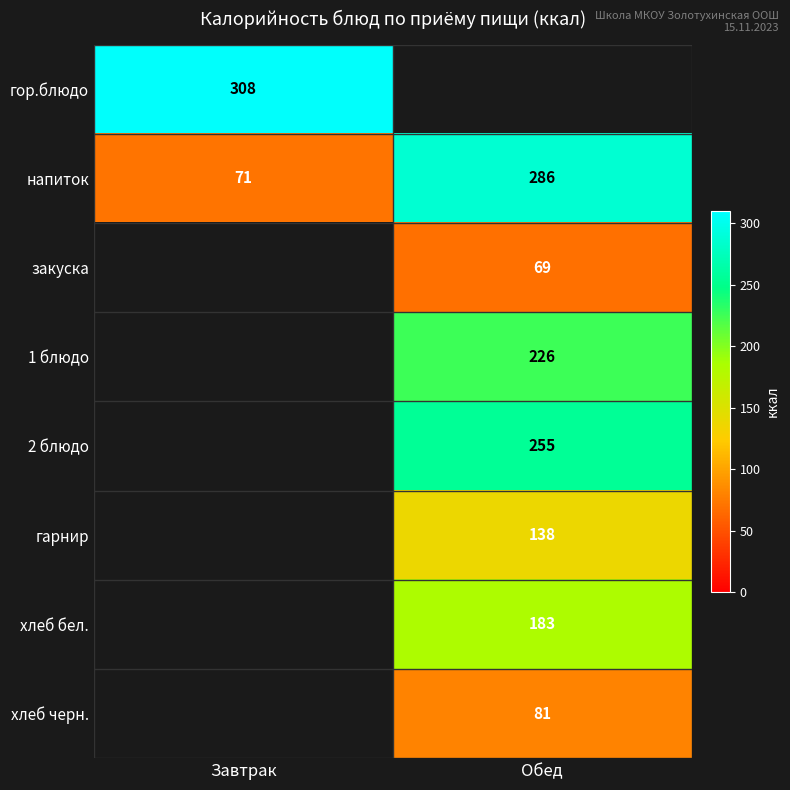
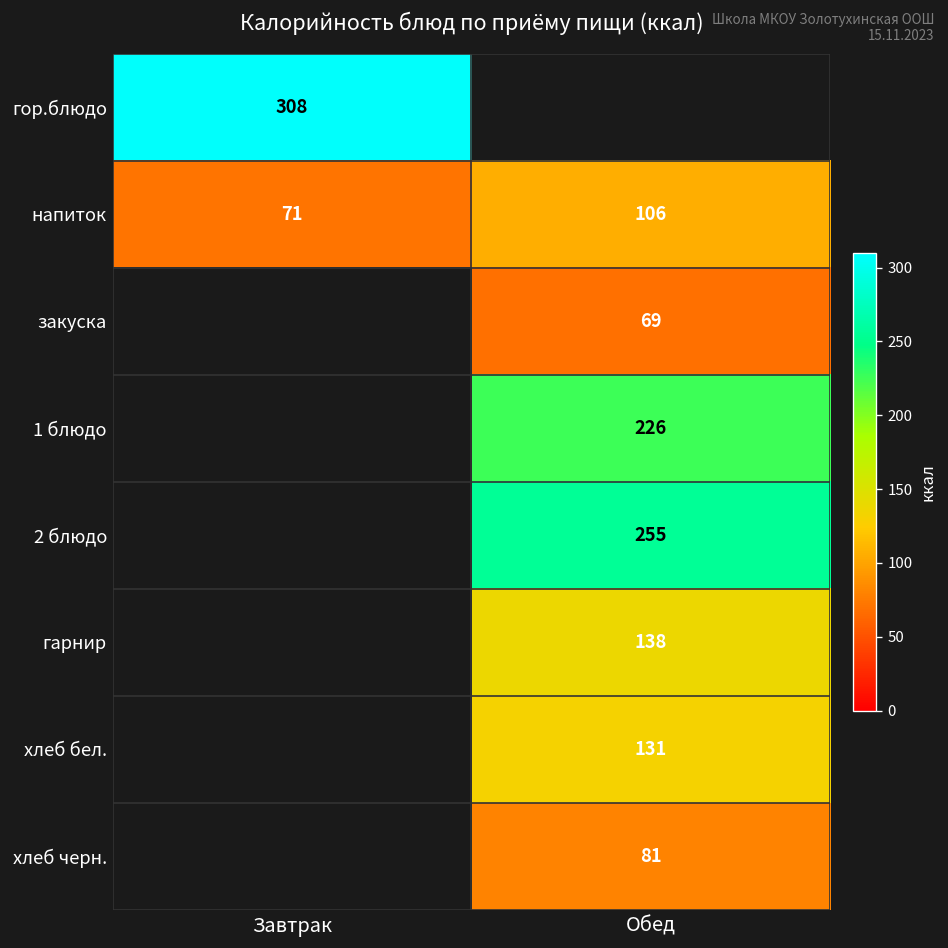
  {
    "гор.блюдо": {
      "Завтрак": 308
    },
    "напиток": {
      "Завтрак": 71,
-     "Обед": 286
+     "Обед": 106
    },
    "закуска": {
      "Обед": 69
    },
    "1 блюдо": {
      "Обед": 226
    },
    "2 блюдо": {
      "Обед": 255
    },
    "гарнир": {
      "Обед": 138
    },
    "хлеб бел.": {
-     "Обед": 183
+     "Обед": 131
    },
    "хлеб черн.": {
      "Обед": 81
    }
  }
